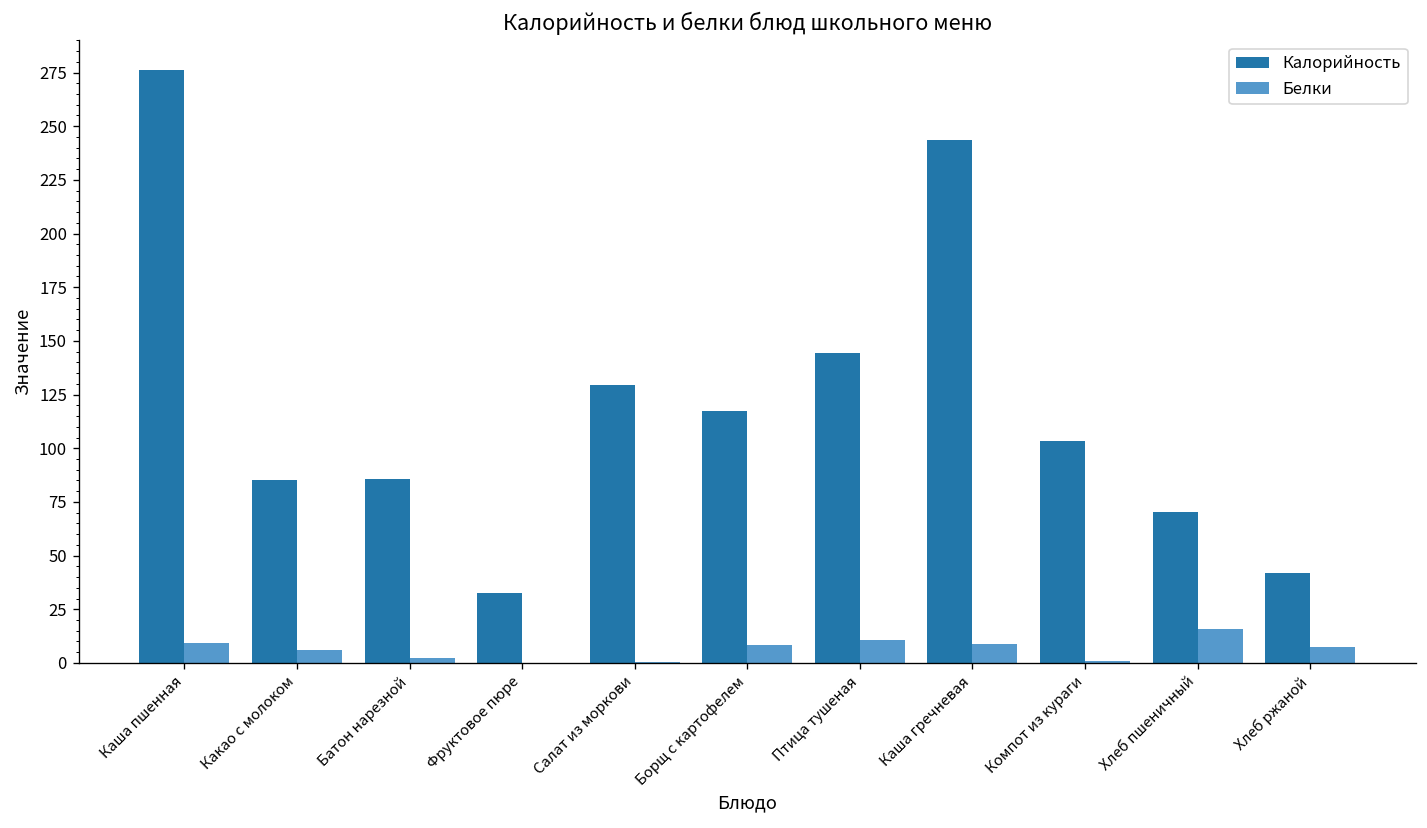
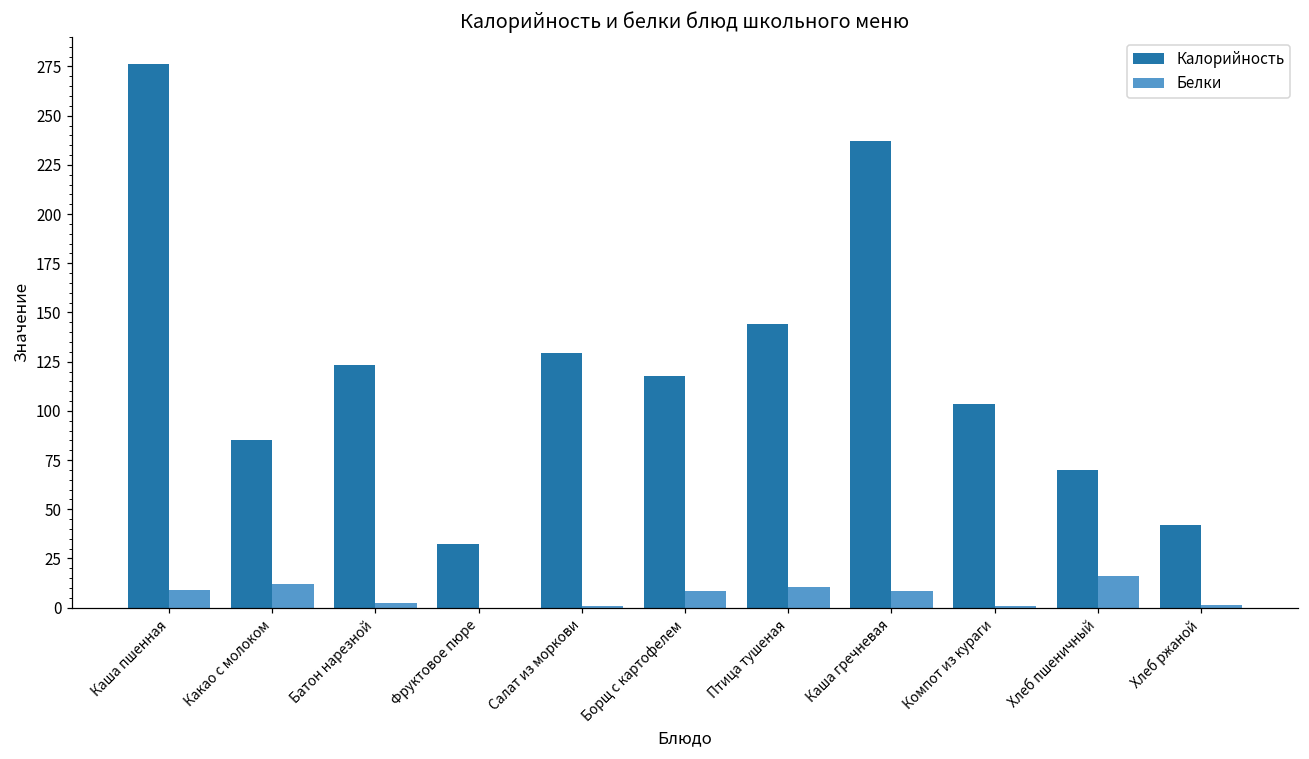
  {
    "Калорийность": {
      "Каша пшенная": 276,
      "Какао с молоком": 85,
-     "Батон нарезной": 86,
+     "Батон нарезной": 123,
      "Фруктовое пюре": 32,
      "Салат из моркови": 129,
      "Борщ с картофелем": 118,
      "Птица тушеная": 144,
-     "Каша гречневая": 244,
+     "Каша гречневая": 237,
      "Компот из кураги": 103,
      "Хлеб пшеничный": 70,
      "Хлеб ржаной": 42
    },
    "Белки": {
      "Каша пшенная": 9,
-     "Какао с молоком": 6,
+     "Какао с молоком": 12,
      "Батон нарезной": 2,
      "Фруктовое пюре": 0,
      "Борщ с картофелем": 8,
      "Птица тушеная": 11,
      "Каша гречневая": 9,
      "Хлеб пшеничный": 16,
-     "Хлеб ржаной": 8
+     "Хлеб ржаной": 1
    }
  }
